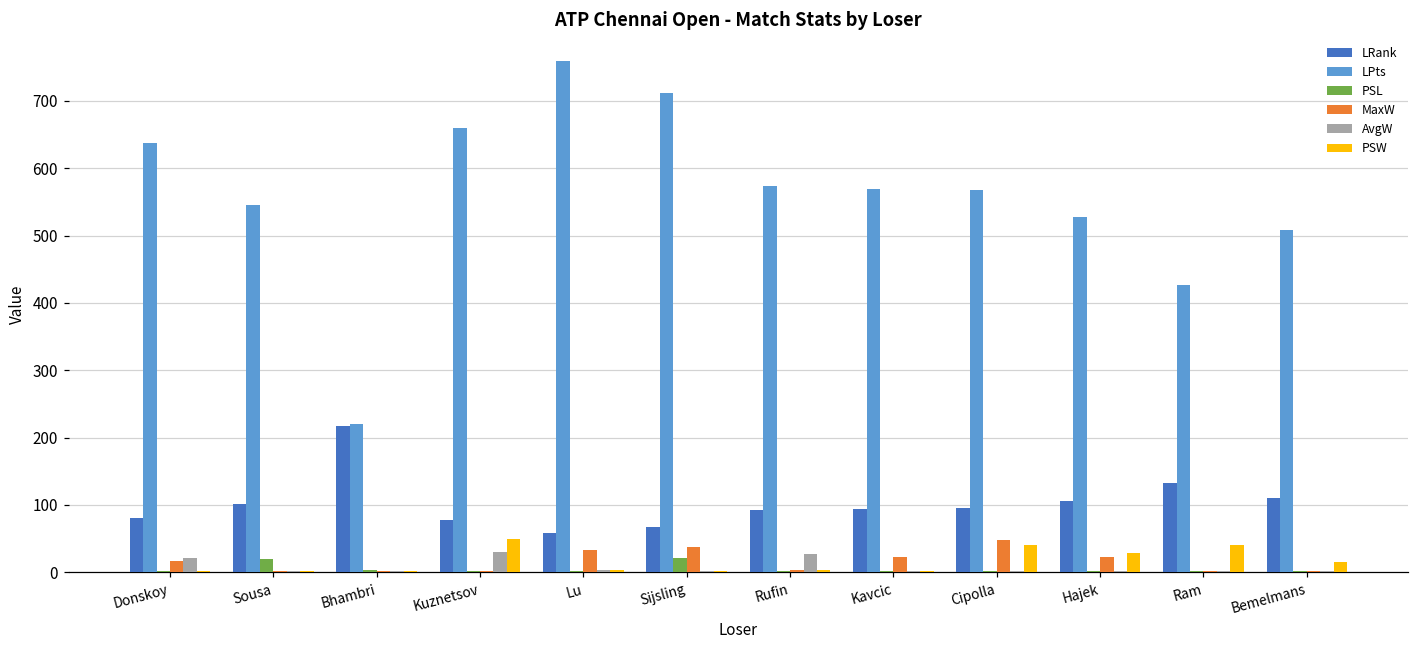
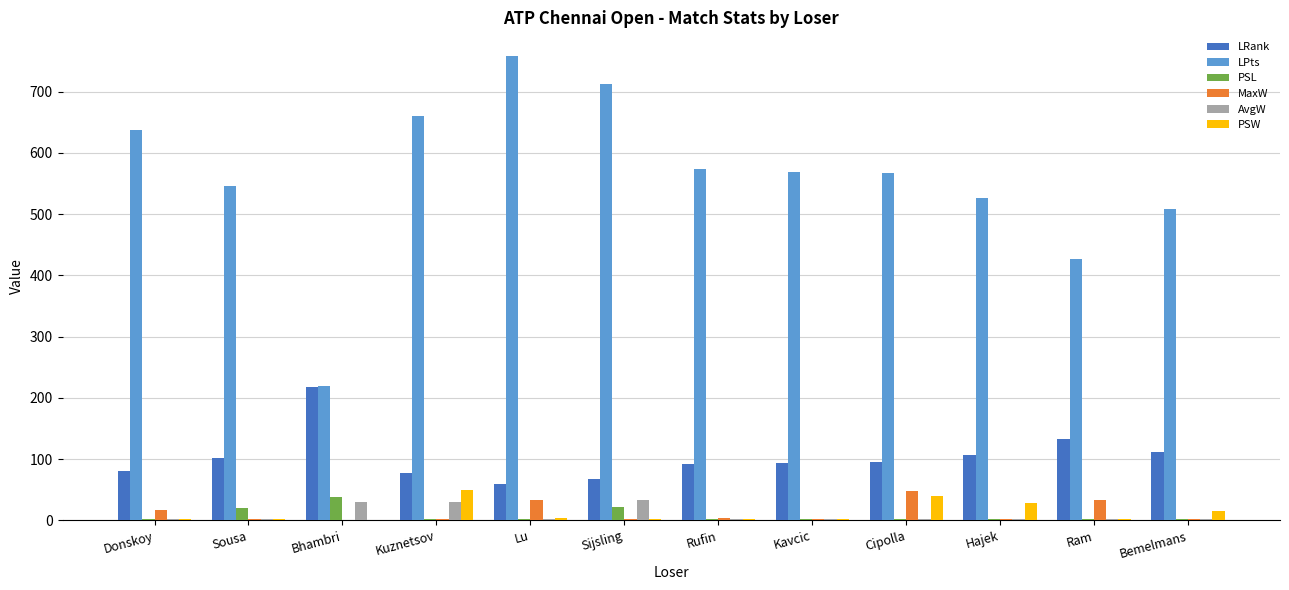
  {
    "PSL": {
      "Sousa": 20,
-     "Bhambri": 0,
+     "Bhambri": 40,
      "Sijsling": 20
    },
    "MaxW": {
      "Donskoy": 20,
      "Lu": 30,
-     "Sijsling": 40,
-     "Kavcic": 20,
+     "Sijsling": 0,
+     "Kavcic": 0,
      "Cipolla": 50,
-     "Hajek": 20,
-     "Ram": 0
+     "Hajek": 0,
+     "Ram": 30
    },
    "AvgW": {
-     "Donskoy": 20,
-     "Bhambri": 0,
+     "Donskoy": 0,
+     "Bhambri": 30,
      "Kuznetsov": 30,
-     "Sijsling": 0,
-     "Rufin": 30
+     "Sijsling": 30,
+     "Rufin": 0
    },
    "PSW": {
      "Kuznetsov": 50,
      "Cipolla": 40,
      "Hajek": 30,
-     "Ram": 40,
+     "Ram": 0,
      "Bemelmans": 20
    }
  }
